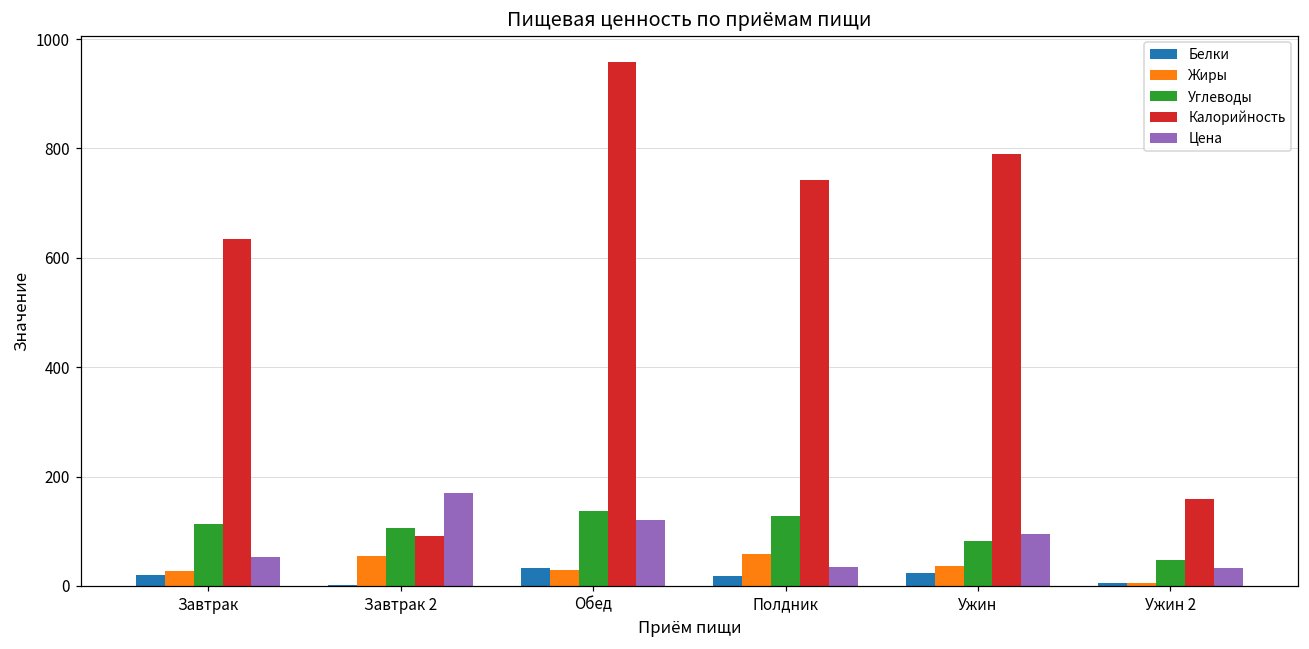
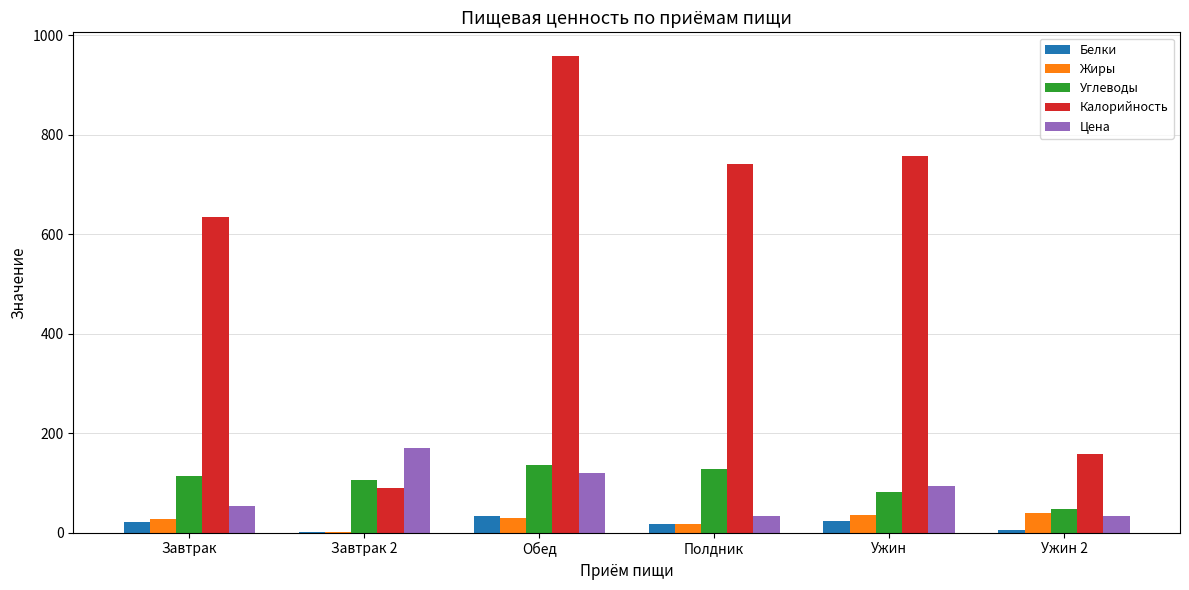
  {
    "Белки": {
      "Завтрак": 20,
      "Обед": 30,
      "Полдник": 20,
      "Ужин": 20,
      "Ужин 2": 10
    },
    "Жиры": {
      "Завтрак": 30,
-     "Завтрак 2": 50,
+     "Завтрак 2": 0,
      "Обед": 30,
-     "Полдник": 60,
+     "Полдник": 20,
      "Ужин": 40,
-     "Ужин 2": 10
+     "Ужин 2": 40
    },
    "Углеводы": {
      "Завтрак": 110,
      "Завтрак 2": 110,
      "Обед": 140,
      "Полдник": 130,
      "Ужин": 80,
      "Ужин 2": 50
    },
    "Калорийность": {
      "Завтрак": 640,
      "Завтрак 2": 90,
      "Обед": 960,
      "Полдник": 740,
-     "Ужин": 790,
+     "Ужин": 760,
      "Ужин 2": 160
    },
    "Цена": {
      "Завтрак": 50,
      "Завтрак 2": 170,
      "Обед": 120,
      "Полдник": 30,
      "Ужин": 90,
      "Ужин 2": 30
    }
  }
